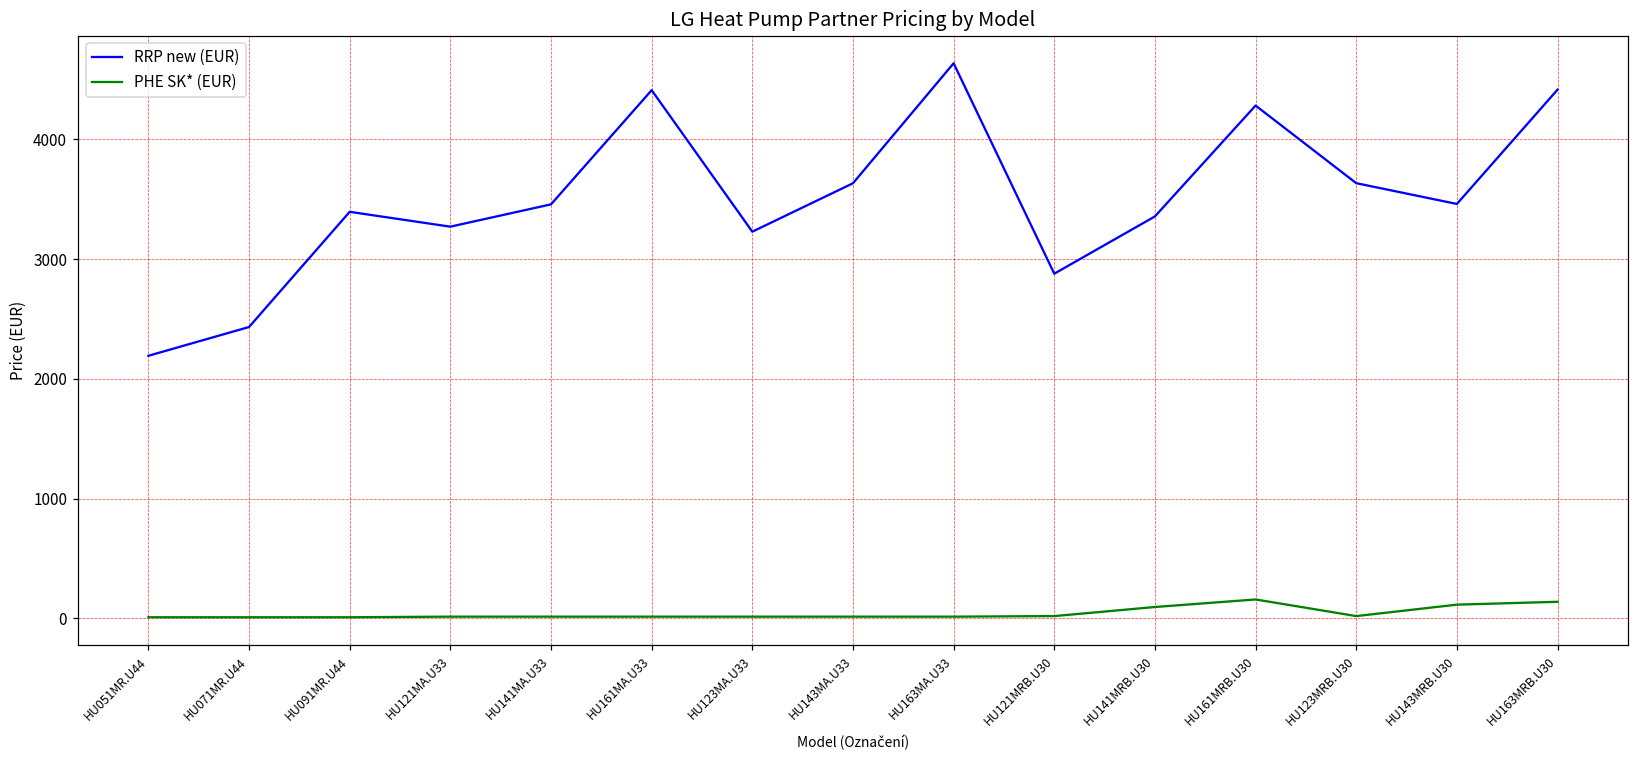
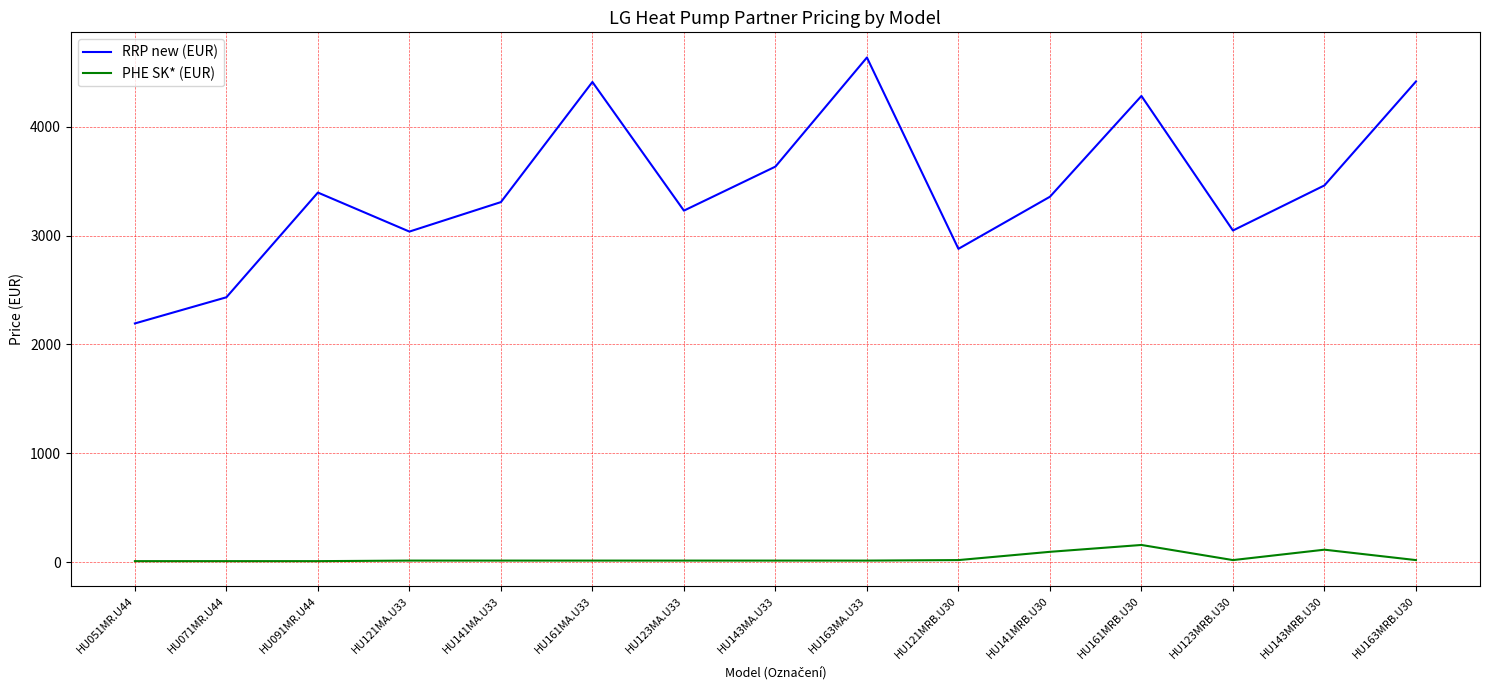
  {
    "RRP new (EUR)": {
      "HU051MR.U44": 2190,
      "HU071MR.U44": 2430,
      "HU091MR.U44": 3400,
-     "HU121MA.U33": 3270,
-     "HU141MA.U33": 3460,
+     "HU121MA.U33": 3040,
+     "HU141MA.U33": 3310,
      "HU161MA.U33": 4410,
      "HU123MA.U33": 3230,
      "HU143MA.U33": 3630,
      "HU163MA.U33": 4640,
      "HU121MRB.U30": 2880,
      "HU141MRB.U30": 3360,
      "HU161MRB.U30": 4280,
-     "HU123MRB.U30": 3630,
+     "HU123MRB.U30": 3050,
      "HU143MRB.U30": 3460,
      "HU163MRB.U30": 4420
    },
    "PHE SK* (EUR)": {
      "HU051MR.U44": 10,
      "HU071MR.U44": 10,
      "HU091MR.U44": 10,
      "HU121MA.U33": 10,
      "HU141MA.U33": 10,
      "HU161MA.U33": 10,
      "HU123MA.U33": 10,
      "HU143MA.U33": 10,
      "HU163MA.U33": 10,
      "HU121MRB.U30": 20,
      "HU141MRB.U30": 90,
      "HU161MRB.U30": 160,
      "HU123MRB.U30": 20,
      "HU143MRB.U30": 110,
-     "HU163MRB.U30": 140
+     "HU163MRB.U30": 20
    }
  }
